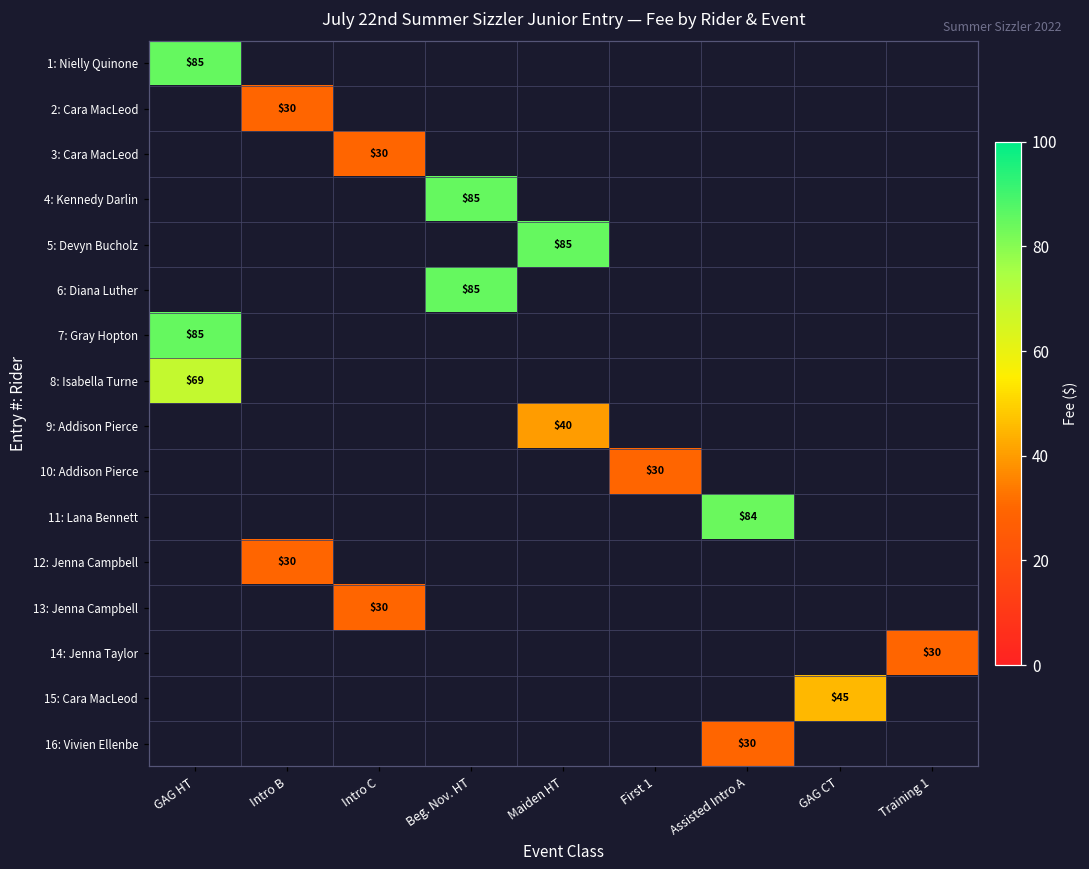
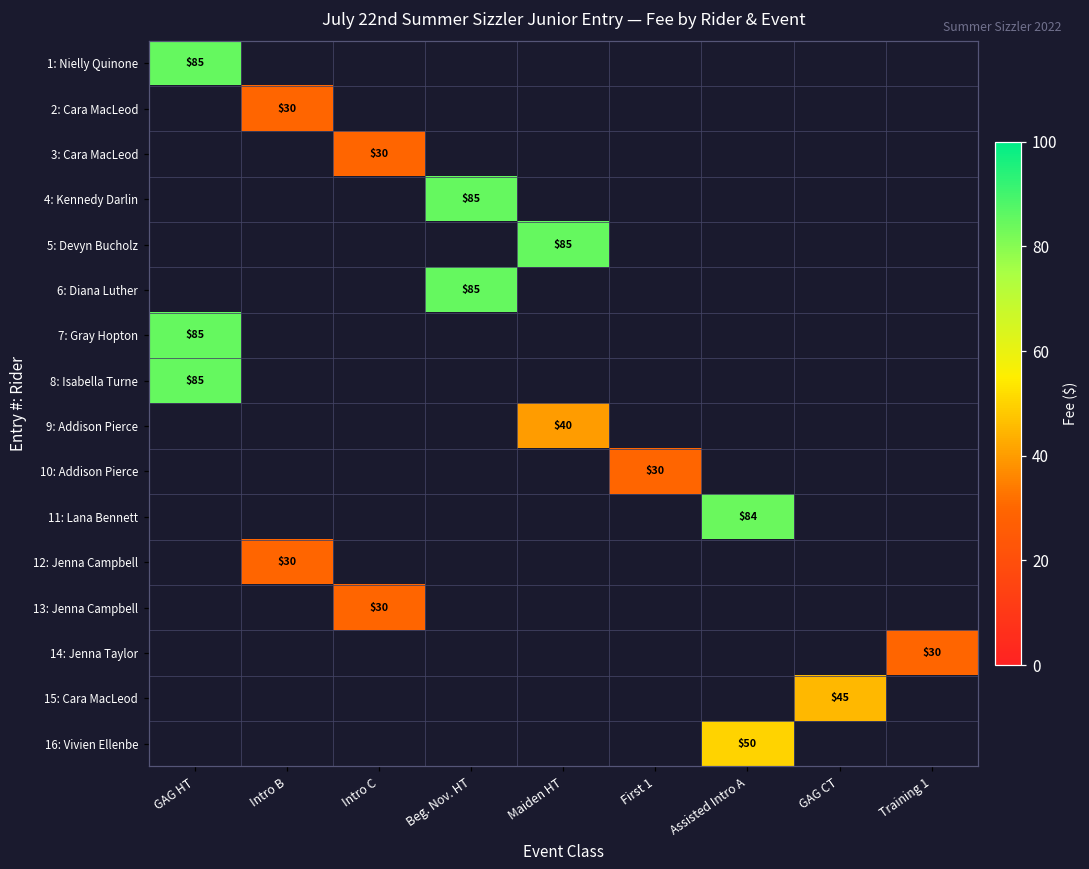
  {
    "1: Nielly Quinone": {
      "GAG HT": "$85"
    },
    "2: Cara MacLeod": {
      "Intro B": "$30"
    },
    "3: Cara MacLeod": {
      "Intro C": "$30"
    },
    "4: Kennedy Darlin": {
      "Beg. Nov. HT": "$85"
    },
    "5: Devyn Bucholz": {
      "Maiden HT": "$85"
    },
    "6: Diana Luther": {
      "Beg. Nov. HT": "$85"
    },
    "7: Gray Hopton": {
      "GAG HT": "$85"
    },
    "8: Isabella Turne": {
-     "GAG HT": "$69"
+     "GAG HT": "$85"
    },
    "9: Addison Pierce": {
      "Maiden HT": "$40"
    },
    "10: Addison Pierce": {
      "First 1": "$30"
    },
    "11: Lana Bennett": {
      "Assisted Intro A": "$84"
    },
    "12: Jenna Campbell": {
      "Intro B": "$30"
    },
    "13: Jenna Campbell": {
      "Intro C": "$30"
    },
    "14: Jenna Taylor": {
      "Training 1": "$30"
    },
    "15: Cara MacLeod": {
      "GAG CT": "$45"
    },
    "16: Vivien Ellenbe": {
-     "Assisted Intro A": "$30"
+     "Assisted Intro A": "$50"
    }
  }
